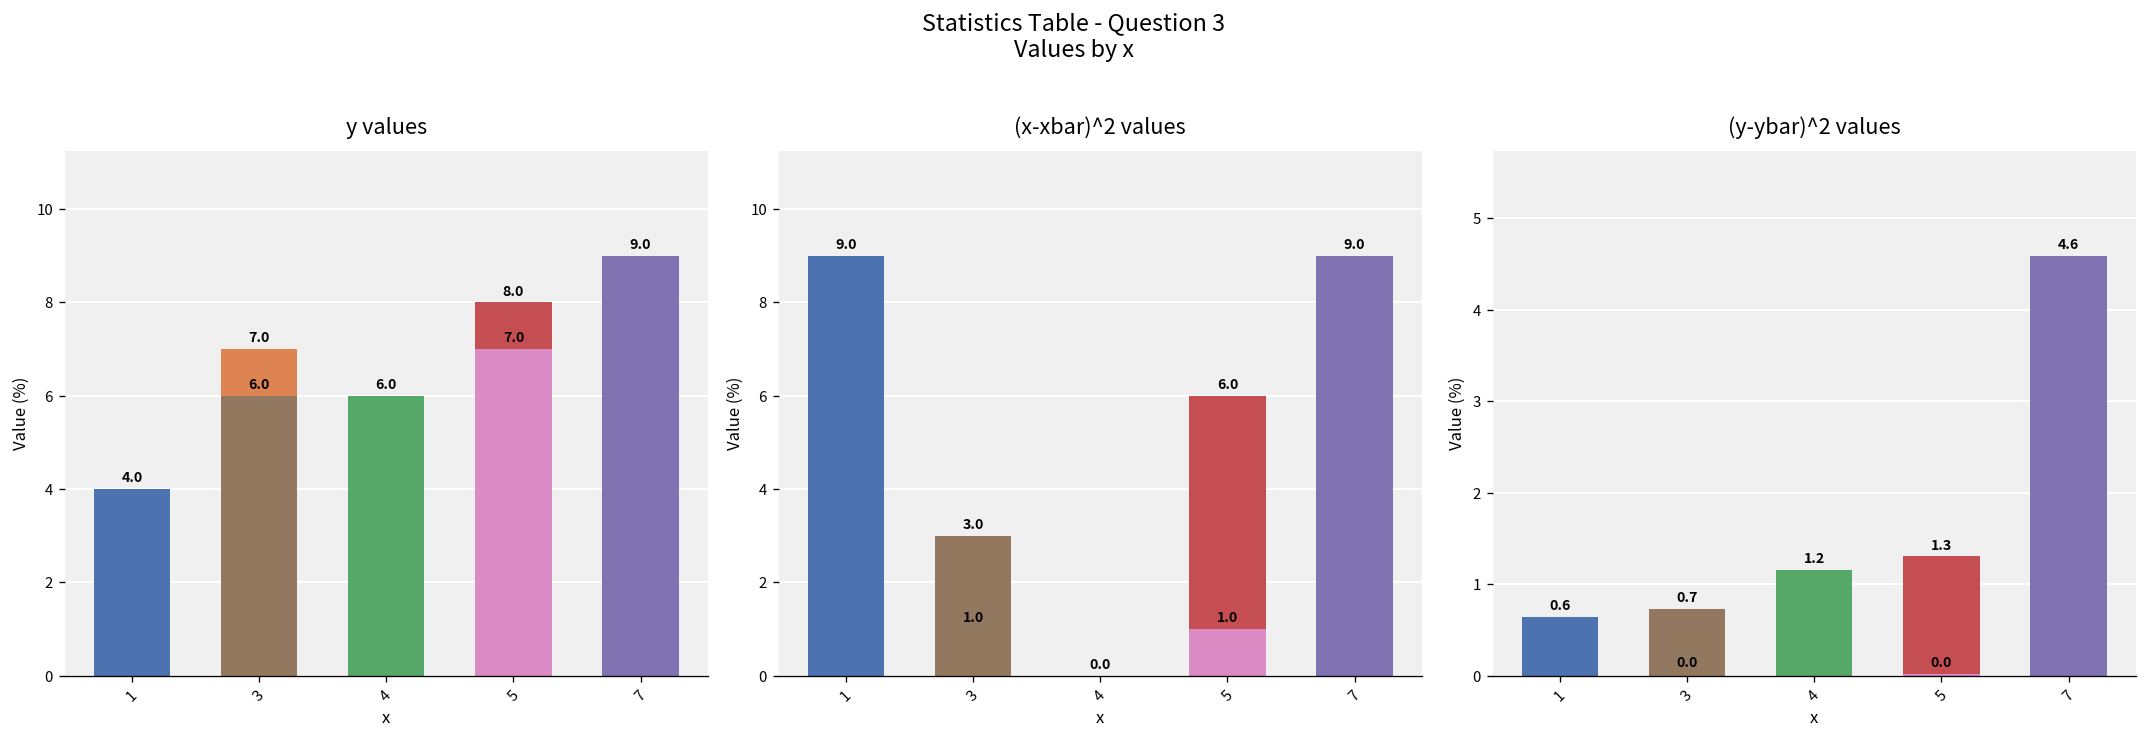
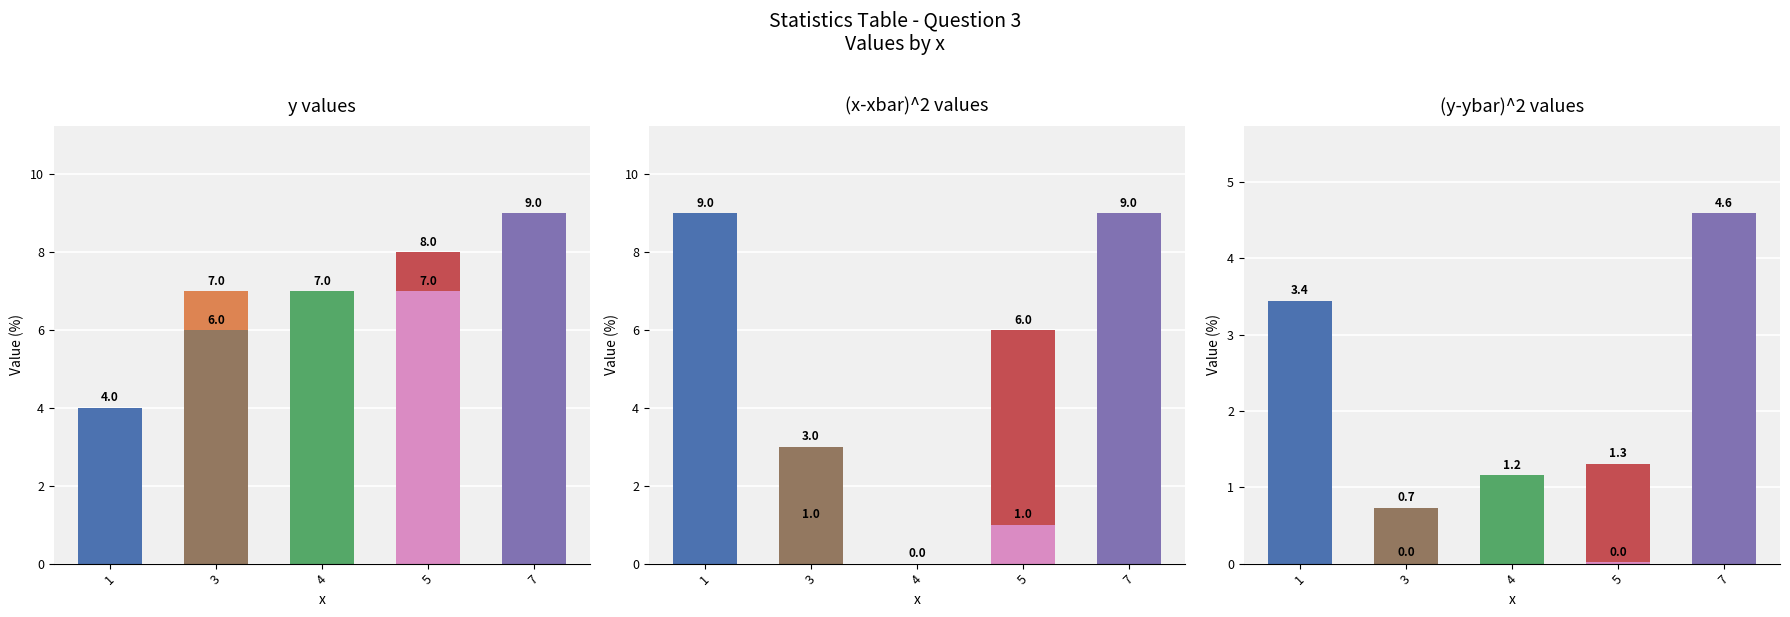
  {
    "y values": {
      "1": 4.0,
-     "4": 6.0,
+     "4": 7.0,
      "7": 9.0
    },
    "(x-xbar)^2 values": {
      "1": 9.0,
      "4": 0.0,
      "7": 9.0
    },
    "(y-ybar)^2 values": {
-     "1": 0.6,
+     "1": 3.4,
      "4": 1.2,
      "7": 4.6
    }
  }
